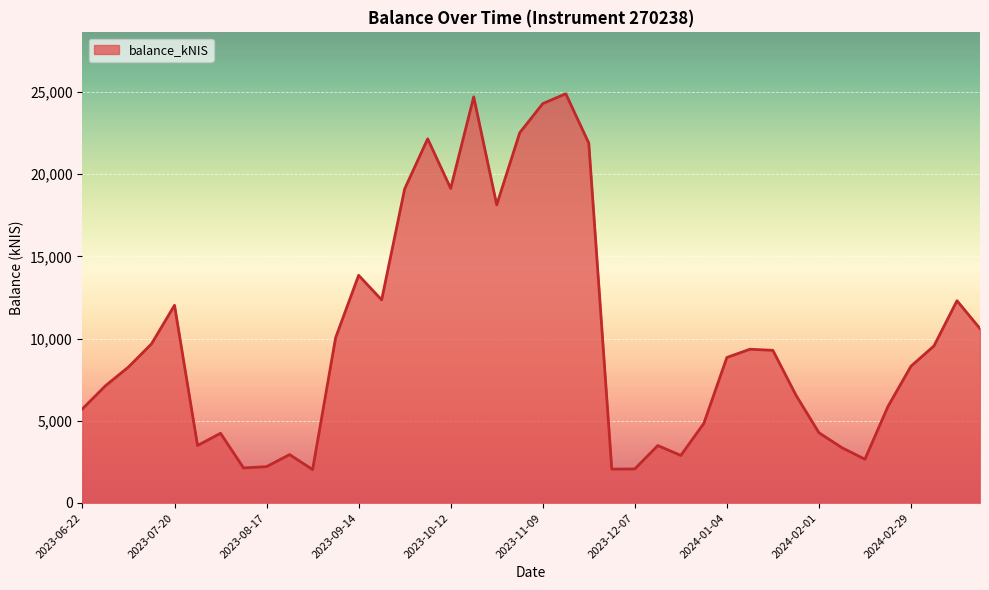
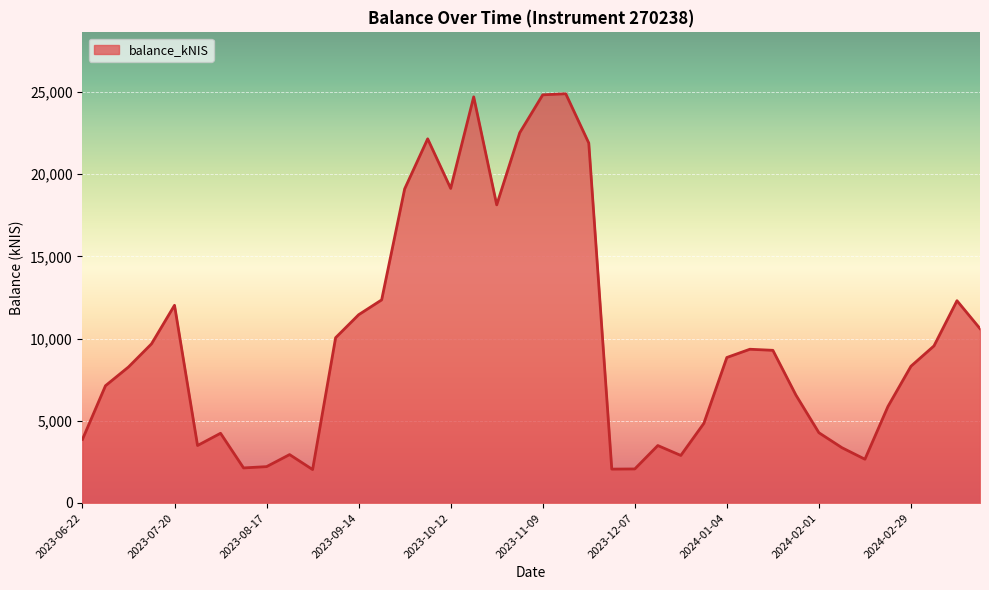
  {
-   "2023-06-22": "5,700",
+   "2023-06-22": "3,900",
    "2023-07-20": "12,000",
    "2023-08-17": "2,200",
-   "2023-09-14": "13,900",
+   "2023-09-14": "11,500",
    "2023-10-12": "19,100",
-   "2023-11-09": "24,300",
+   "2023-11-09": "24,800",
    "2023-12-07": "2,100",
    "2024-01-04": "8,900",
    "2024-02-01": "4,300",
    "2024-02-29": "8,300"
  }
